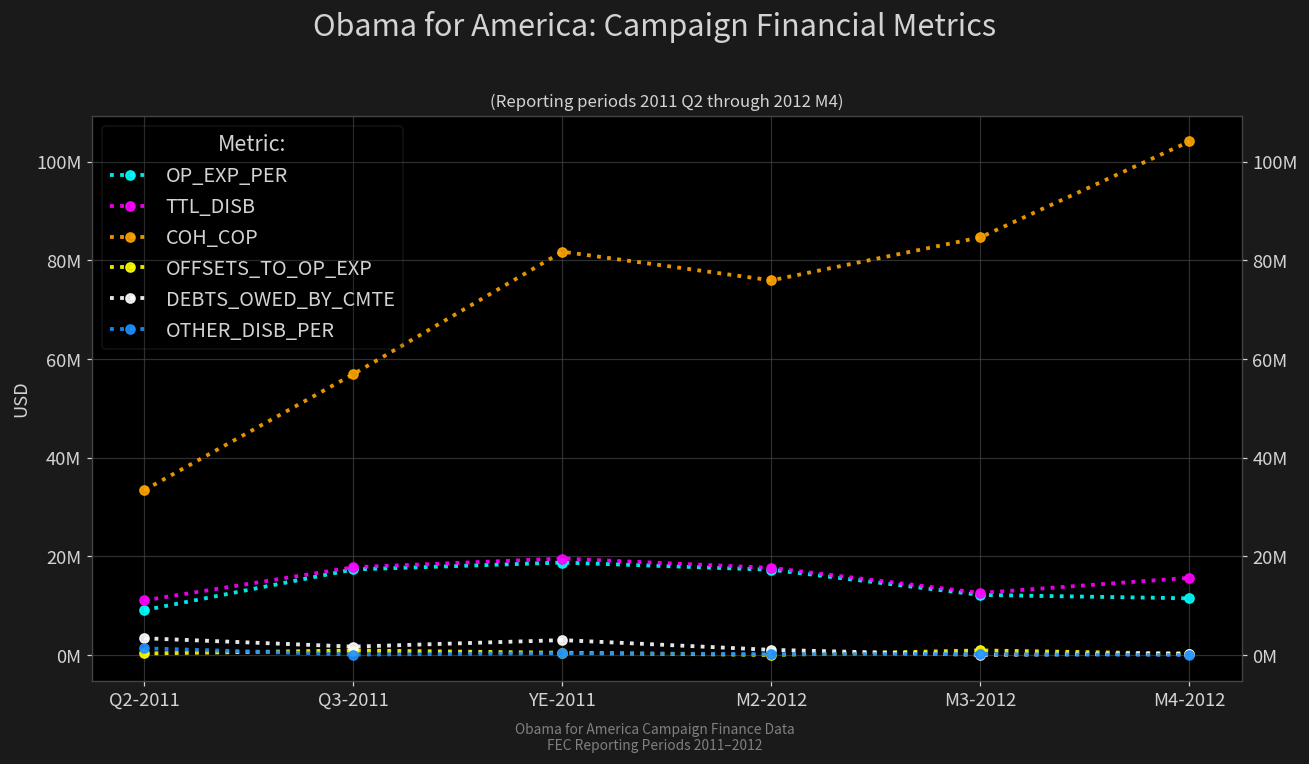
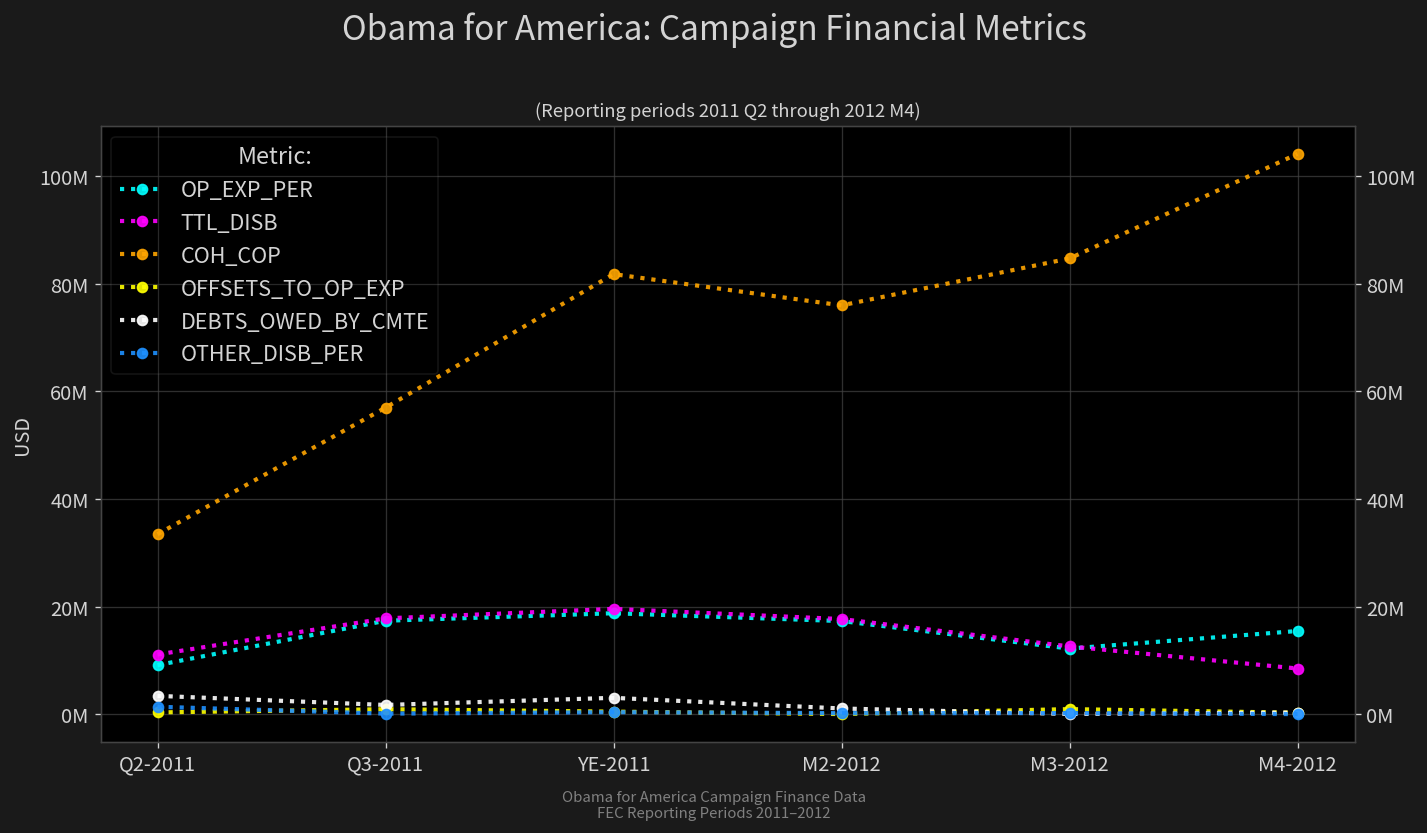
  {
    "OP_EXP_PER": {
      "Q2-2011": 9000000,
      "YE-2011": 19000000,
-     "M4-2012": 12000000
+     "M4-2012": 15000000
    },
    "TTL_DISB": {
      "Q2-2011": 11000000,
      "YE-2011": 20000000,
-     "M4-2012": 16000000
+     "M4-2012": 8000000
    },
    "COH_COP": {
      "Q2-2011": 33000000,
      "Q3-2011": 57000000,
      "YE-2011": 82000000,
      "M2-2012": 76000000,
      "M3-2012": 85000000,
      "M4-2012": 104000000
    },
    "OFFSETS_TO_OP_EXP": {
      "Q2-2011": 0,
      "Q3-2011": 1000000,
      "M3-2012": 1000000
    },
    "DEBTS_OWED_BY_CMTE": {
      "Q2-2011": 3000000,
      "Q3-2011": 2000000,
      "YE-2011": 3000000,
      "M2-2012": 1000000
    },
    "OTHER_DISB_PER": {
      "Q2-2011": 1000000,
      "Q3-2011": 0
    }
  }
